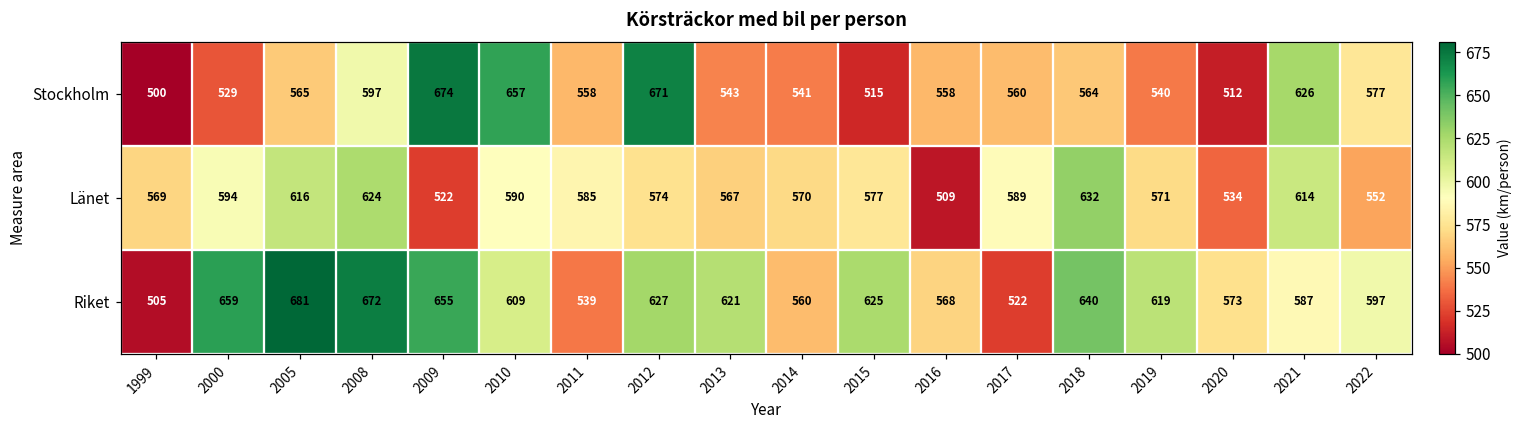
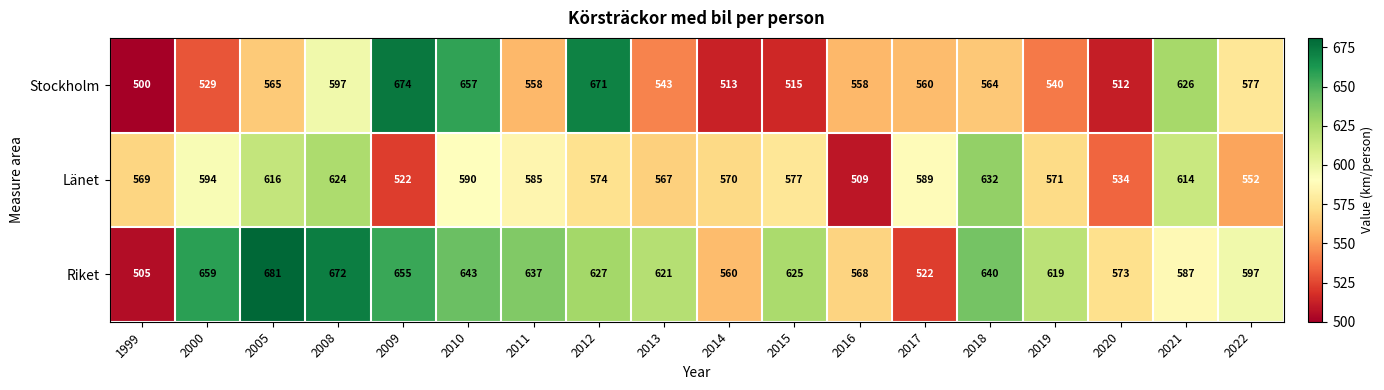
  {
    "Stockholm": {
      "1999": 500,
      "2000": 529,
      "2005": 565,
      "2008": 597,
      "2009": 674,
      "2010": 657,
      "2011": 558,
      "2012": 671,
      "2013": 543,
-     "2014": 541,
+     "2014": 513,
      "2015": 515,
      "2016": 558,
      "2017": 560,
      "2018": 564,
      "2019": 540,
      "2020": 512,
      "2021": 626,
      "2022": 577
    },
    "Länet": {
      "1999": 569,
      "2000": 594,
      "2005": 616,
      "2008": 624,
      "2009": 522,
      "2010": 590,
      "2011": 585,
      "2012": 574,
      "2013": 567,
      "2014": 570,
      "2015": 577,
      "2016": 509,
      "2017": 589,
      "2018": 632,
      "2019": 571,
      "2020": 534,
      "2021": 614,
      "2022": 552
    },
    "Riket": {
      "1999": 505,
      "2000": 659,
      "2005": 681,
      "2008": 672,
      "2009": 655,
-     "2010": 609,
-     "2011": 539,
+     "2010": 643,
+     "2011": 637,
      "2012": 627,
      "2013": 621,
      "2014": 560,
      "2015": 625,
      "2016": 568,
      "2017": 522,
      "2018": 640,
      "2019": 619,
      "2020": 573,
      "2021": 587,
      "2022": 597
    }
  }
